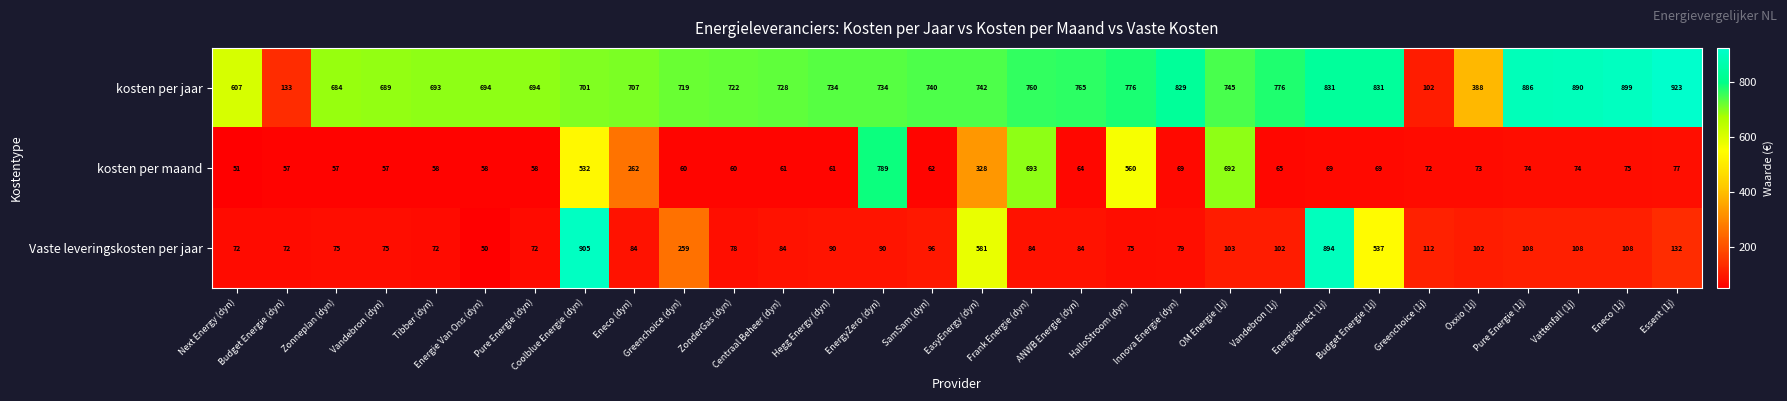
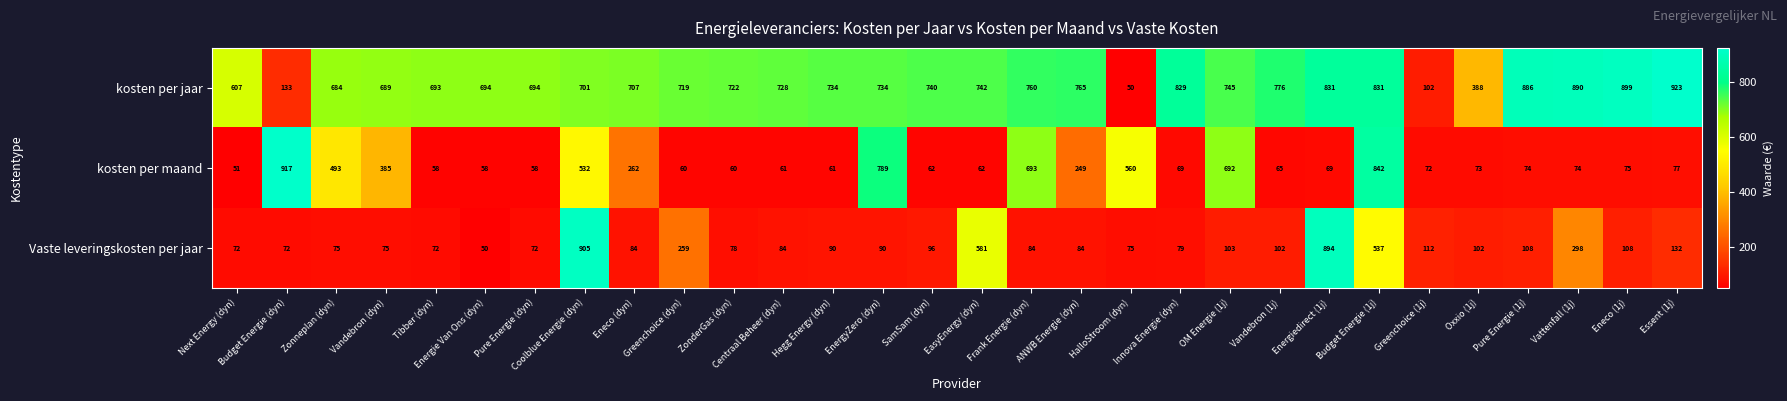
  {
    "kosten per jaar": {
      "Next Energy (dyn)": 607,
      "Budget Energie (dyn)": 133,
      "Zonneplan (dyn)": 684,
      "Vandebron (dyn)": 689,
      "Tibber (dyn)": 693,
      "Energie Van Ons (dyn)": 694,
      "Pure Energie (dyn)": 694,
      "Coolblue Energie (dyn)": 701,
      "Eneco (dyn)": 707,
      "Greenchoice (dyn)": 719,
      "ZonderGas (dyn)": 722,
      "Centraal Beheer (dyn)": 728,
      "Hegg Energy (dyn)": 734,
      "EnergyZero (dyn)": 734,
      "SamSam (dyn)": 740,
      "EasyEnergy (dyn)": 742,
      "Frank Energie (dyn)": 760,
      "ANWB Energie (dyn)": 765,
-     "HalloStroom (dyn)": 776,
+     "HalloStroom (dyn)": 50,
      "Innova Energie (dyn)": 829,
      "OM Energie (1j)": 745,
      "Vandebron (1j)": 776,
      "Energiedirect (1j)": 831,
      "Budget Energie (1j)": 831,
      "Greenchoice (1j)": 102,
      "Oxxio (1j)": 388,
      "Pure Energie (1j)": 886,
      "Vattenfall (1j)": 890,
      "Eneco (1j)": 899,
      "Essent (1j)": 923
    },
    "kosten per maand": {
      "Next Energy (dyn)": 51,
-     "Budget Energie (dyn)": 57,
-     "Zonneplan (dyn)": 57,
-     "Vandebron (dyn)": 57,
+     "Budget Energie (dyn)": 917,
+     "Zonneplan (dyn)": 493,
+     "Vandebron (dyn)": 385,
      "Tibber (dyn)": 58,
      "Energie Van Ons (dyn)": 58,
      "Pure Energie (dyn)": 58,
      "Coolblue Energie (dyn)": 532,
      "Eneco (dyn)": 262,
      "Greenchoice (dyn)": 60,
      "ZonderGas (dyn)": 60,
      "Centraal Beheer (dyn)": 61,
      "Hegg Energy (dyn)": 61,
      "EnergyZero (dyn)": 789,
      "SamSam (dyn)": 62,
-     "EasyEnergy (dyn)": 328,
+     "EasyEnergy (dyn)": 62,
      "Frank Energie (dyn)": 693,
-     "ANWB Energie (dyn)": 64,
+     "ANWB Energie (dyn)": 249,
      "HalloStroom (dyn)": 560,
      "Innova Energie (dyn)": 69,
      "OM Energie (1j)": 692,
      "Vandebron (1j)": 65,
      "Energiedirect (1j)": 69,
-     "Budget Energie (1j)": 69,
+     "Budget Energie (1j)": 842,
      "Greenchoice (1j)": 72,
      "Oxxio (1j)": 73,
      "Pure Energie (1j)": 74,
      "Vattenfall (1j)": 74,
      "Eneco (1j)": 75,
      "Essent (1j)": 77
    },
    "Vaste leveringskosten per jaar": {
      "Next Energy (dyn)": 72,
      "Budget Energie (dyn)": 72,
      "Zonneplan (dyn)": 75,
      "Vandebron (dyn)": 75,
      "Tibber (dyn)": 72,
      "Energie Van Ons (dyn)": 50,
      "Pure Energie (dyn)": 72,
      "Coolblue Energie (dyn)": 905,
      "Eneco (dyn)": 84,
      "Greenchoice (dyn)": 259,
      "ZonderGas (dyn)": 78,
      "Centraal Beheer (dyn)": 84,
      "Hegg Energy (dyn)": 90,
      "EnergyZero (dyn)": 90,
      "SamSam (dyn)": 96,
      "EasyEnergy (dyn)": 581,
      "Frank Energie (dyn)": 84,
      "ANWB Energie (dyn)": 84,
      "HalloStroom (dyn)": 75,
      "Innova Energie (dyn)": 79,
      "OM Energie (1j)": 103,
      "Vandebron (1j)": 102,
      "Energiedirect (1j)": 894,
      "Budget Energie (1j)": 537,
      "Greenchoice (1j)": 112,
      "Oxxio (1j)": 102,
      "Pure Energie (1j)": 108,
-     "Vattenfall (1j)": 108,
+     "Vattenfall (1j)": 298,
      "Eneco (1j)": 108,
      "Essent (1j)": 132
    }
  }
